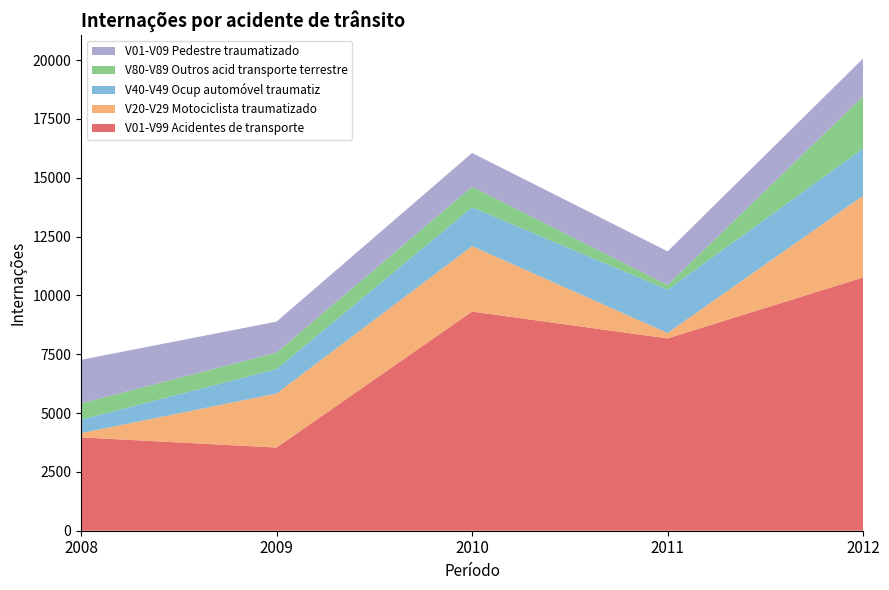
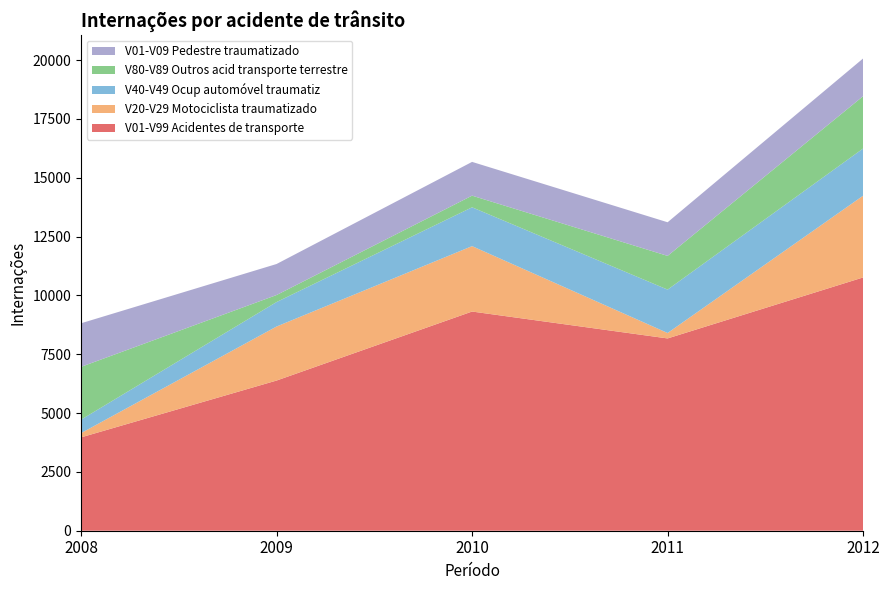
  {
    "V01-V99 Acidentes de transporte": {
      "2008": 4000,
-     "2009": 3500,
+     "2009": 6400,
      "2010": 9300,
      "2011": 8200,
      "2012": 10800
    },
    "V20-V29 Motociclista traumatizado": {
      "2008": 200,
      "2009": 2300,
      "2010": 2800,
      "2011": 200,
      "2012": 3500
    },
    "V80-V89 Outros acid transporte terrestre": {
-     "2008": 700,
-     "2009": 700,
-     "2010": 900,
-     "2011": 200,
+     "2008": 2200,
+     "2009": 300,
+     "2010": 500,
+     "2011": 1400,
      "2012": 2200
    }
  }
